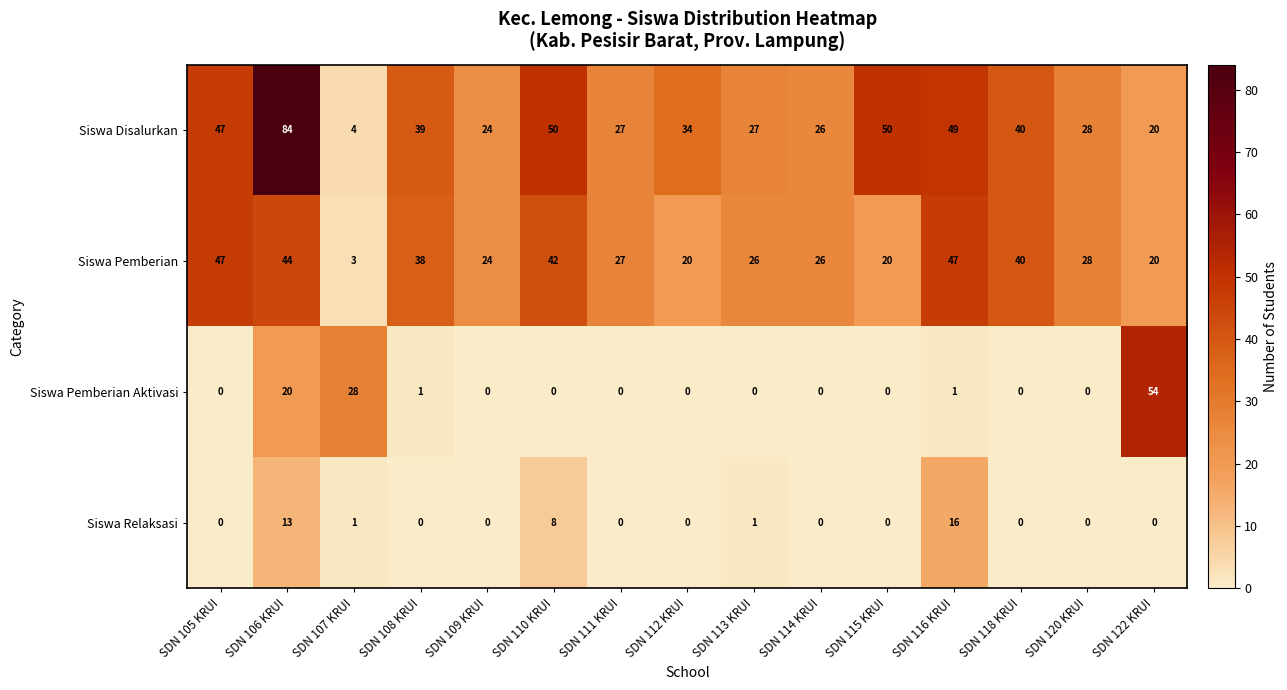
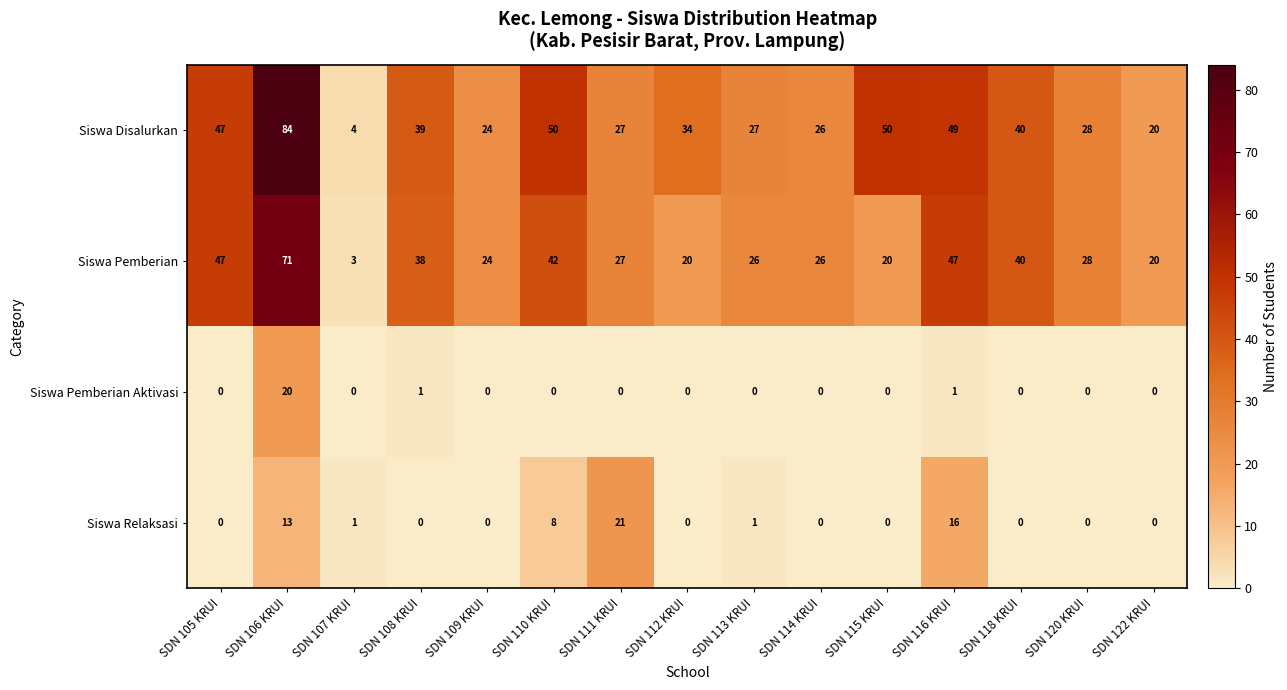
  {
    "Siswa Disalurkan": {
      "SDN 105 KRUI": 47,
      "SDN 106 KRUI": 84,
      "SDN 107 KRUI": 4,
      "SDN 108 KRUI": 39,
      "SDN 109 KRUI": 24,
      "SDN 110 KRUI": 50,
      "SDN 111 KRUI": 27,
      "SDN 112 KRUI": 34,
      "SDN 113 KRUI": 27,
      "SDN 114 KRUI": 26,
      "SDN 115 KRUI": 50,
      "SDN 116 KRUI": 49,
      "SDN 118 KRUI": 40,
      "SDN 120 KRUI": 28,
      "SDN 122 KRUI": 20
    },
    "Siswa Pemberian": {
      "SDN 105 KRUI": 47,
-     "SDN 106 KRUI": 44,
+     "SDN 106 KRUI": 71,
      "SDN 107 KRUI": 3,
      "SDN 108 KRUI": 38,
      "SDN 109 KRUI": 24,
      "SDN 110 KRUI": 42,
      "SDN 111 KRUI": 27,
      "SDN 112 KRUI": 20,
      "SDN 113 KRUI": 26,
      "SDN 114 KRUI": 26,
      "SDN 115 KRUI": 20,
      "SDN 116 KRUI": 47,
      "SDN 118 KRUI": 40,
      "SDN 120 KRUI": 28,
      "SDN 122 KRUI": 20
    },
    "Siswa Pemberian Aktivasi": {
      "SDN 105 KRUI": 0,
      "SDN 106 KRUI": 20,
-     "SDN 107 KRUI": 28,
+     "SDN 107 KRUI": 0,
      "SDN 108 KRUI": 1,
      "SDN 109 KRUI": 0,
      "SDN 110 KRUI": 0,
      "SDN 111 KRUI": 0,
      "SDN 112 KRUI": 0,
      "SDN 113 KRUI": 0,
      "SDN 114 KRUI": 0,
      "SDN 115 KRUI": 0,
      "SDN 116 KRUI": 1,
      "SDN 118 KRUI": 0,
      "SDN 120 KRUI": 0,
-     "SDN 122 KRUI": 54
+     "SDN 122 KRUI": 0
    },
    "Siswa Relaksasi": {
      "SDN 105 KRUI": 0,
      "SDN 106 KRUI": 13,
      "SDN 107 KRUI": 1,
      "SDN 108 KRUI": 0,
      "SDN 109 KRUI": 0,
      "SDN 110 KRUI": 8,
-     "SDN 111 KRUI": 0,
+     "SDN 111 KRUI": 21,
      "SDN 112 KRUI": 0,
      "SDN 113 KRUI": 1,
      "SDN 114 KRUI": 0,
      "SDN 115 KRUI": 0,
      "SDN 116 KRUI": 16,
      "SDN 118 KRUI": 0,
      "SDN 120 KRUI": 0,
      "SDN 122 KRUI": 0
    }
  }
